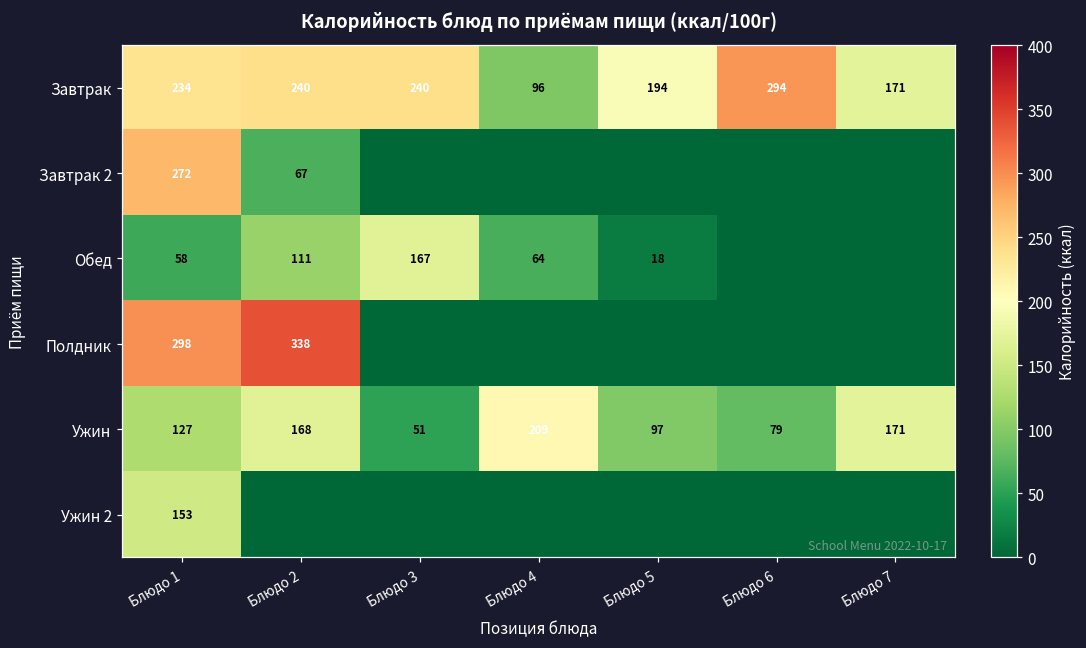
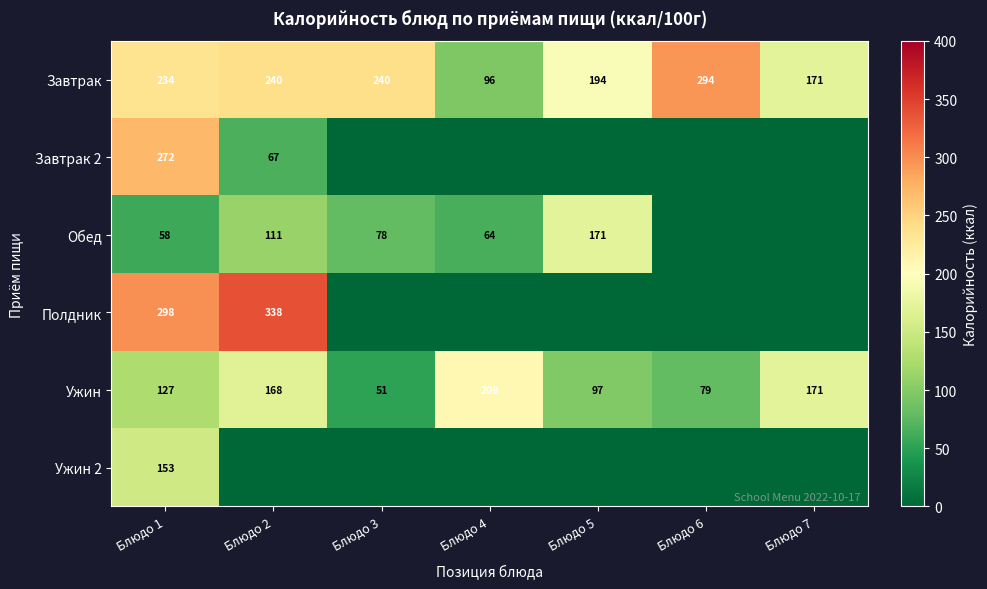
  {
    "Завтрак": {
      "Блюдо 1": 234,
      "Блюдо 2": 240,
      "Блюдо 3": 240,
      "Блюдо 4": 96,
      "Блюдо 5": 194,
      "Блюдо 6": 294,
      "Блюдо 7": 171
    },
    "Завтрак 2": {
      "Блюдо 1": 272,
      "Блюдо 2": 67
    },
    "Обед": {
      "Блюдо 1": 58,
      "Блюдо 2": 111,
-     "Блюдо 3": 167,
+     "Блюдо 3": 78,
      "Блюдо 4": 64,
-     "Блюдо 5": 18
+     "Блюдо 5": 171
    },
    "Полдник": {
      "Блюдо 1": 298,
      "Блюдо 2": 338
    },
    "Ужин": {
      "Блюдо 1": 127,
      "Блюдо 2": 168,
      "Блюдо 3": 51,
      "Блюдо 4": 209,
      "Блюдо 5": 97,
      "Блюдо 6": 79,
      "Блюдо 7": 171
    },
    "Ужин 2": {
      "Блюдо 1": 153
    }
  }
